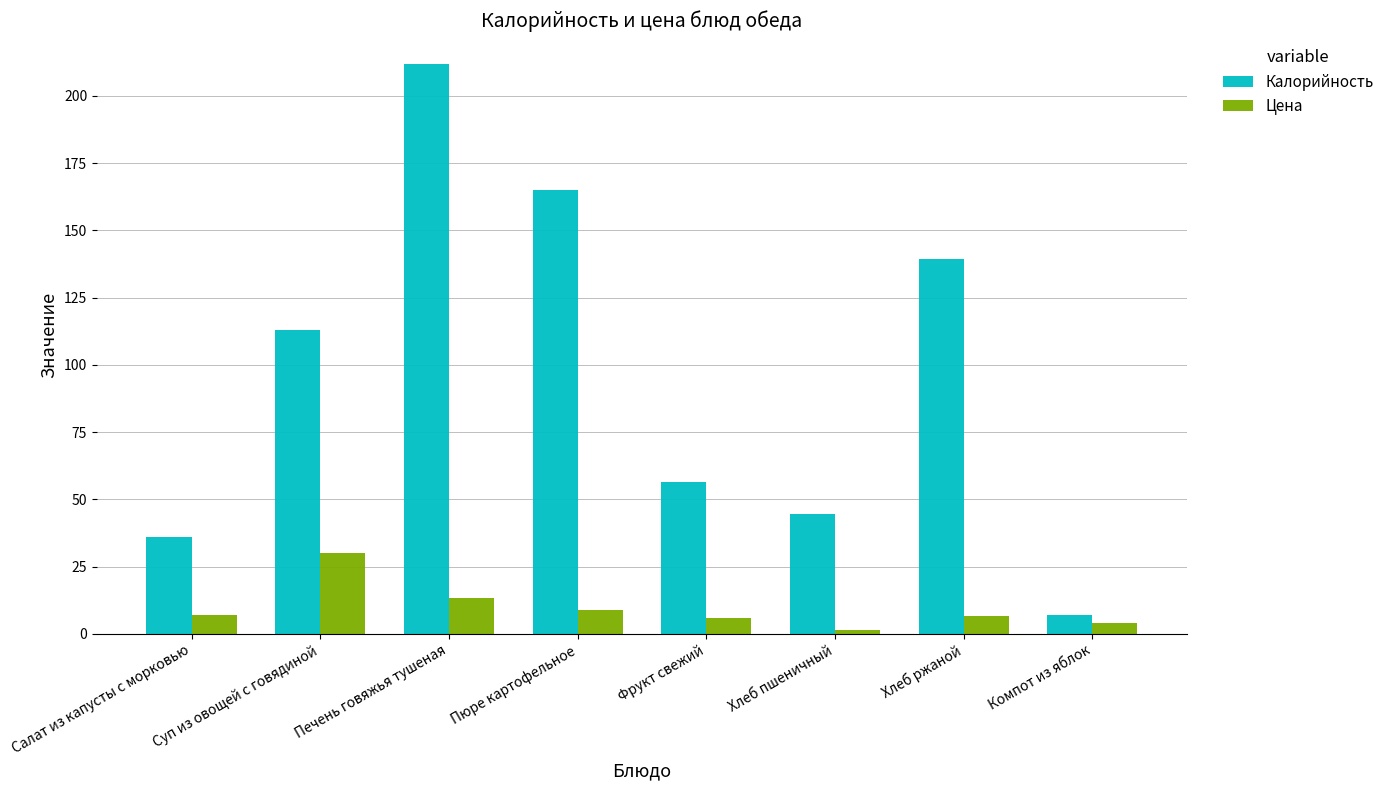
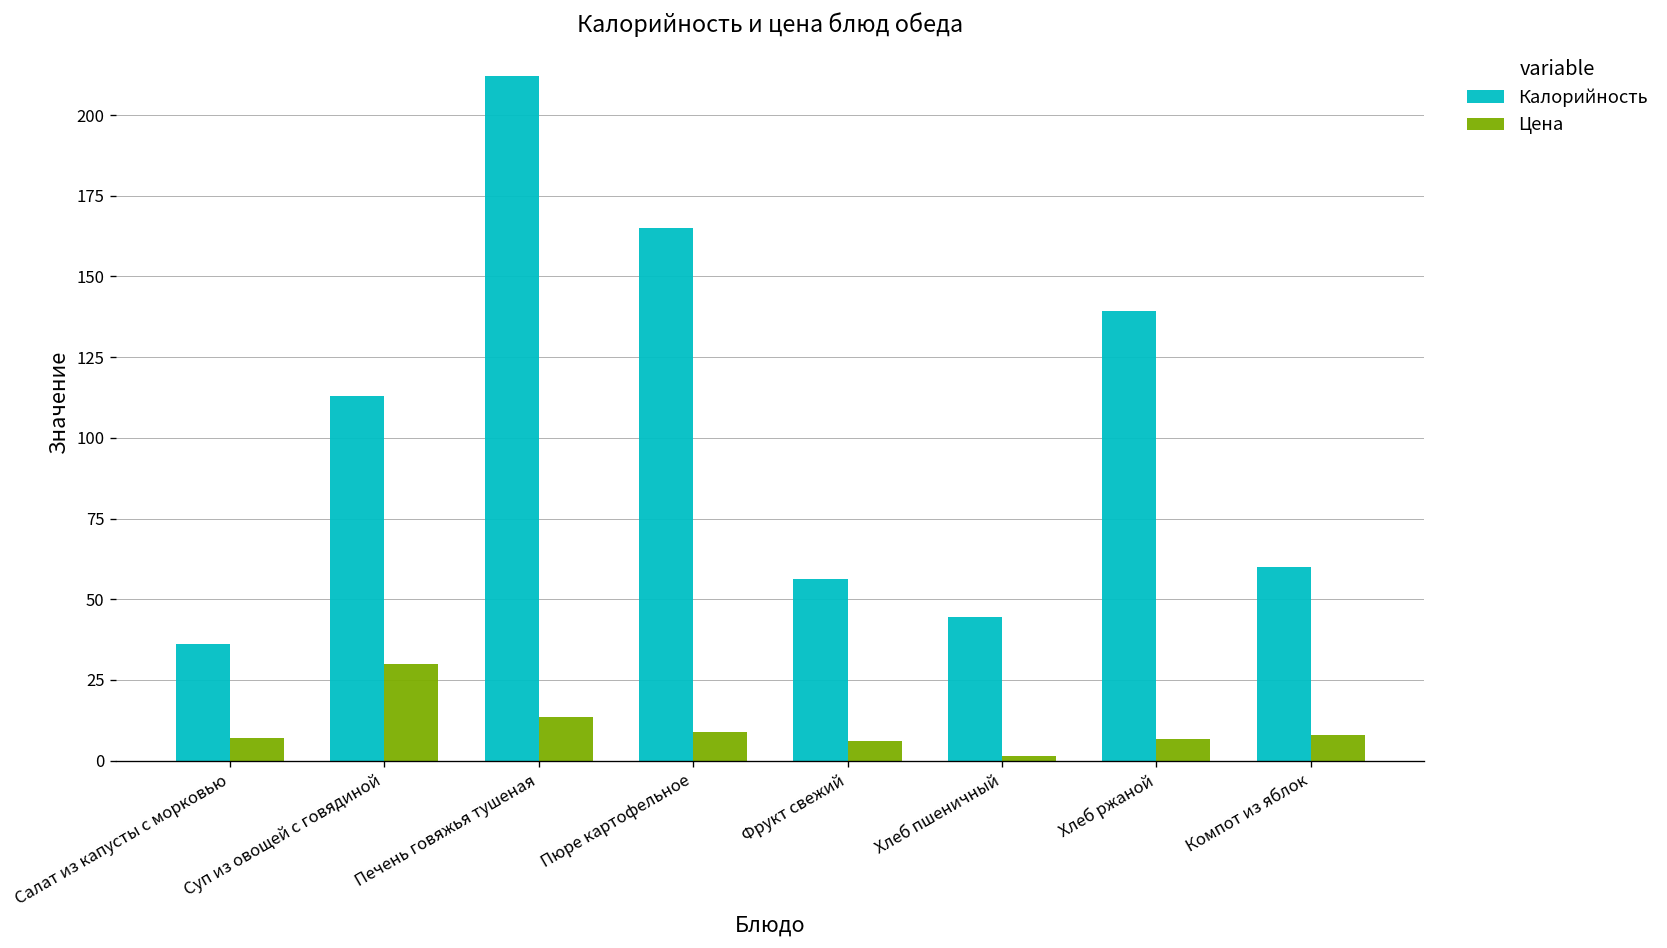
  {
    "Калорийность": {
      "Салат из капусты с морковью": 36,
      "Суп из овощей с говядиной": 113,
      "Печень говяжья тушеная": 212,
      "Пюре картофельное": 165,
      "Фрукт свежий": 56,
      "Хлеб пшеничный": 45,
      "Хлеб ржаной": 139,
-     "Компот из яблок": 7
+     "Компот из яблок": 60
    },
    "Цена": {
      "Салат из капусты с морковью": 7,
      "Суп из овощей с говядиной": 30,
      "Печень говяжья тушеная": 13,
      "Пюре картофельное": 9,
      "Фрукт свежий": 6,
      "Хлеб пшеничный": 2,
      "Хлеб ржаной": 7,
-     "Компот из яблок": 4
+     "Компот из яблок": 8
    }
  }
